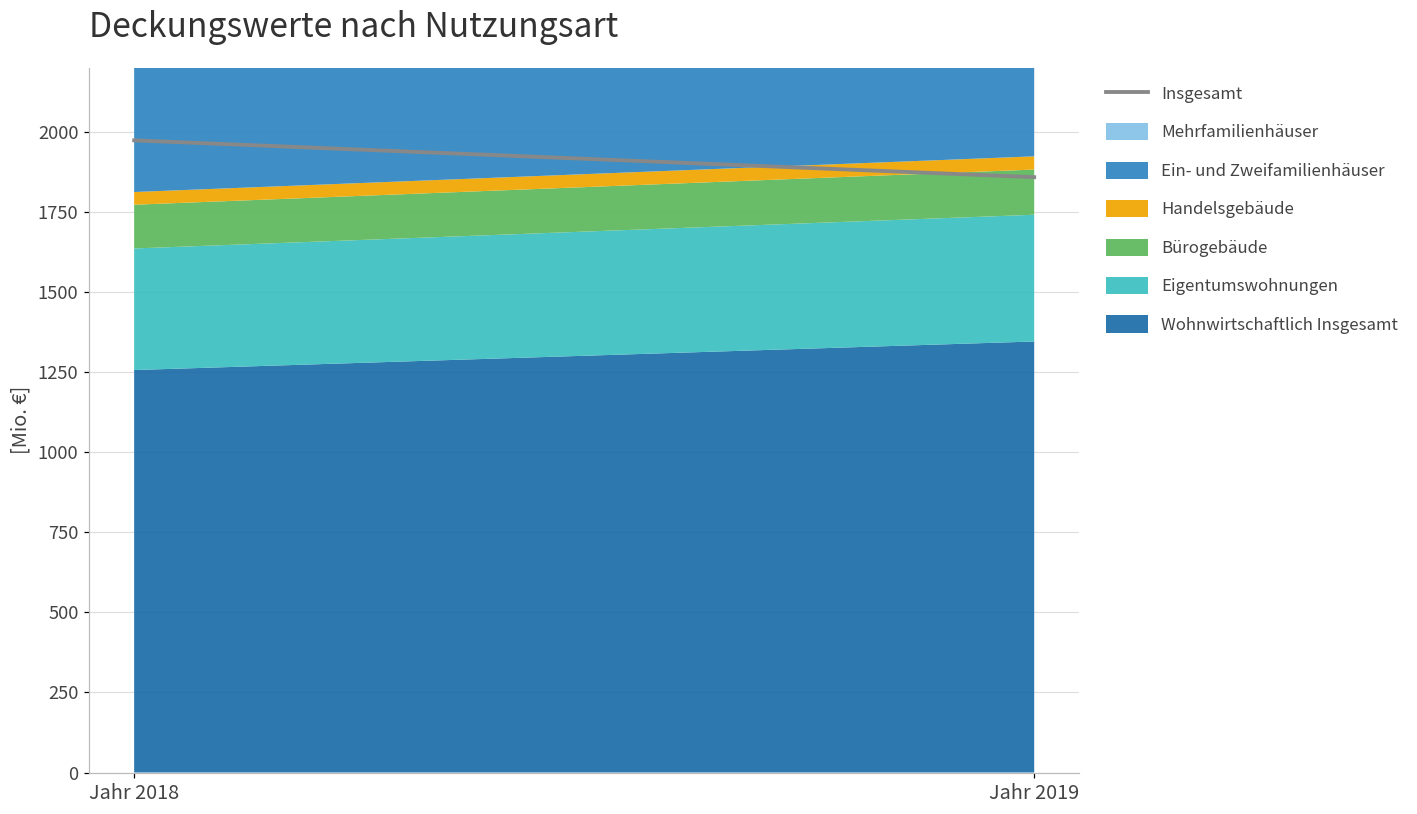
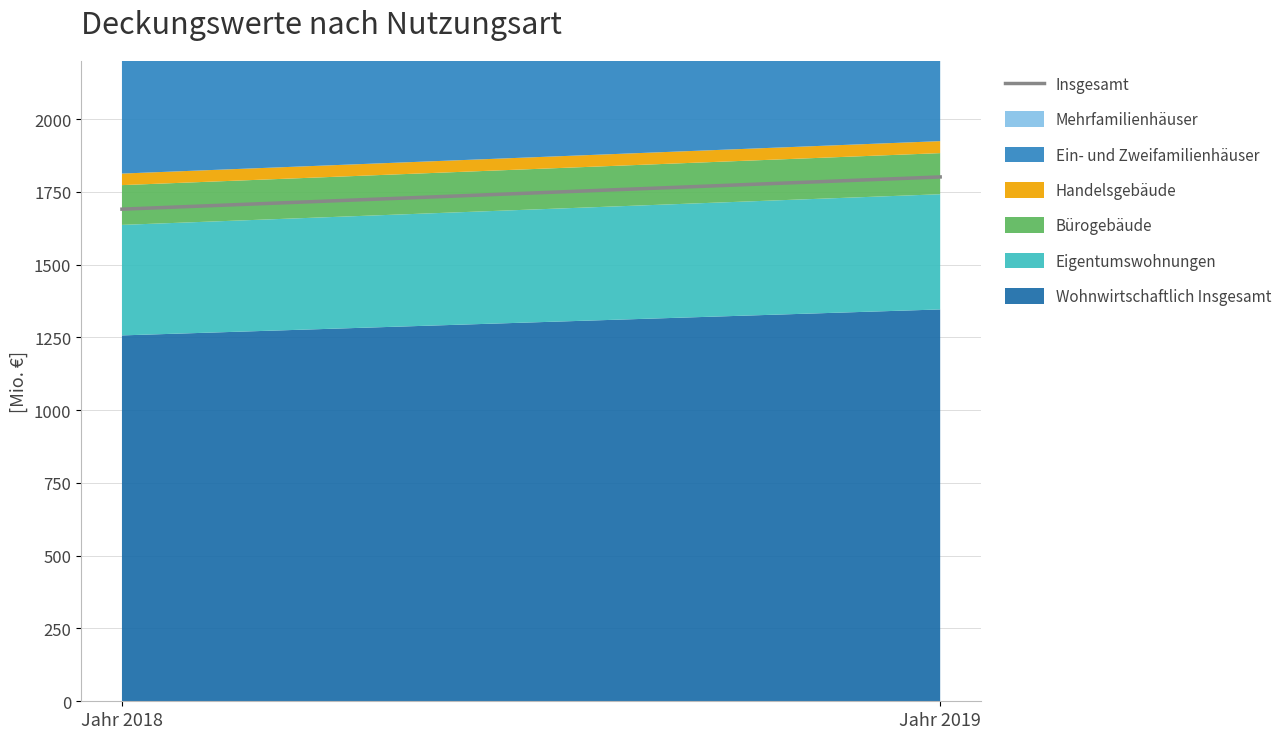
  {
    "Insgesamt": {
-     "Jahr 2018": 1970,
-     "Jahr 2019": 1860
+     "Jahr 2018": 1690,
+     "Jahr 2019": 1800
    },
    "Bürogebäude": {
      "Jahr 2018": 140,
      "Jahr 2019": 140
    },
    "Handelsgebäude": {
      "Jahr 2018": 40,
      "Jahr 2019": 40
    }
  }
